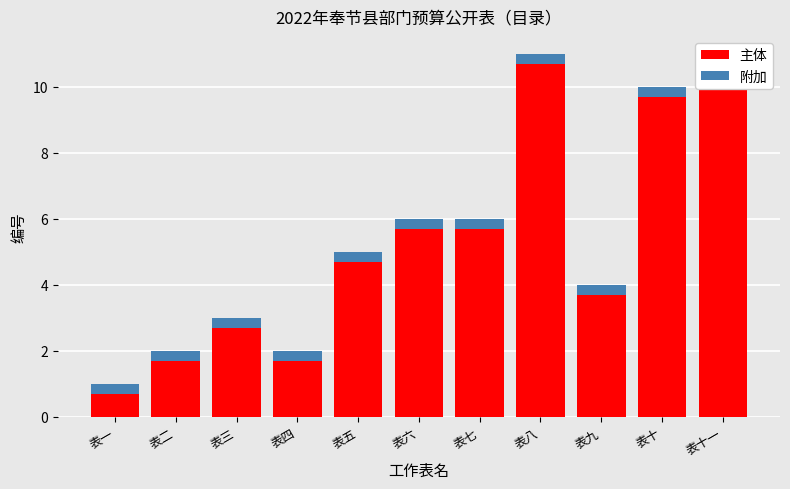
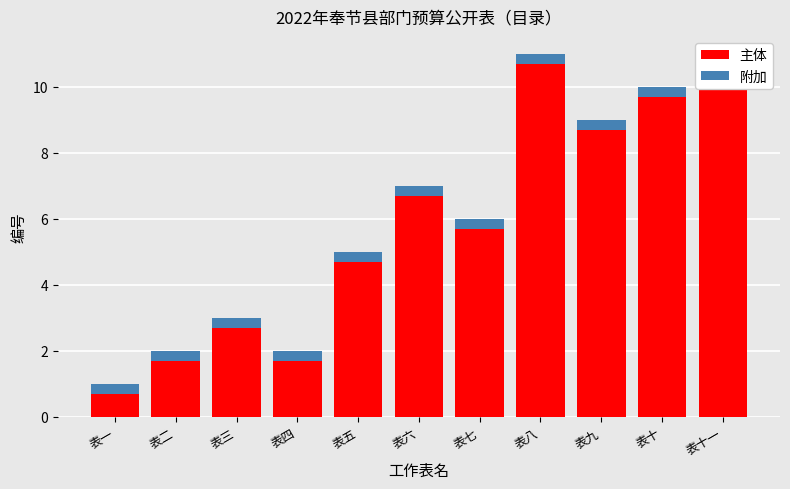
  {
    "主体": {
      "表一": 0.7,
      "表二": 1.7,
      "表三": 2.7,
      "表四": 1.7,
      "表五": 4.7,
-     "表六": 5.7,
+     "表六": 6.7,
      "表七": 5.7,
      "表八": 10.7,
-     "表九": 3.7,
+     "表九": 8.7,
      "表十": 9.7
    }
  }
